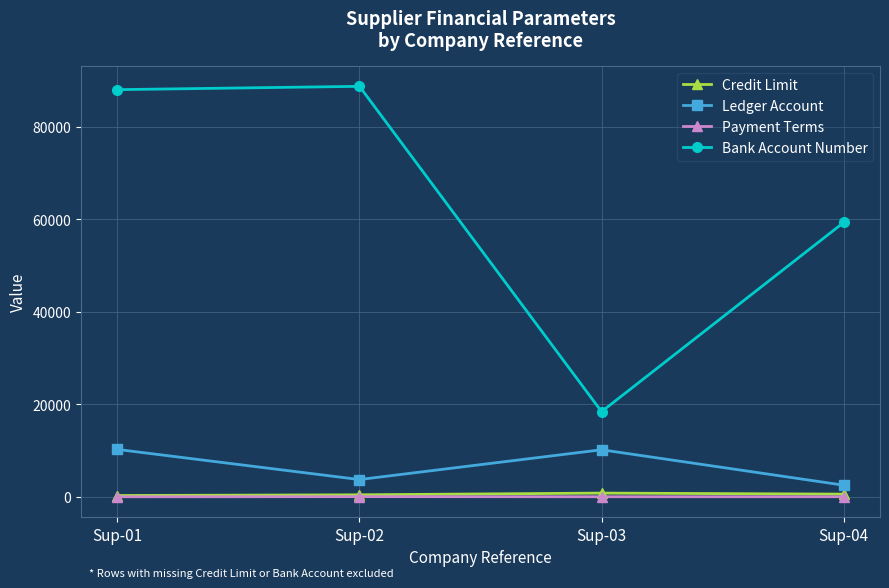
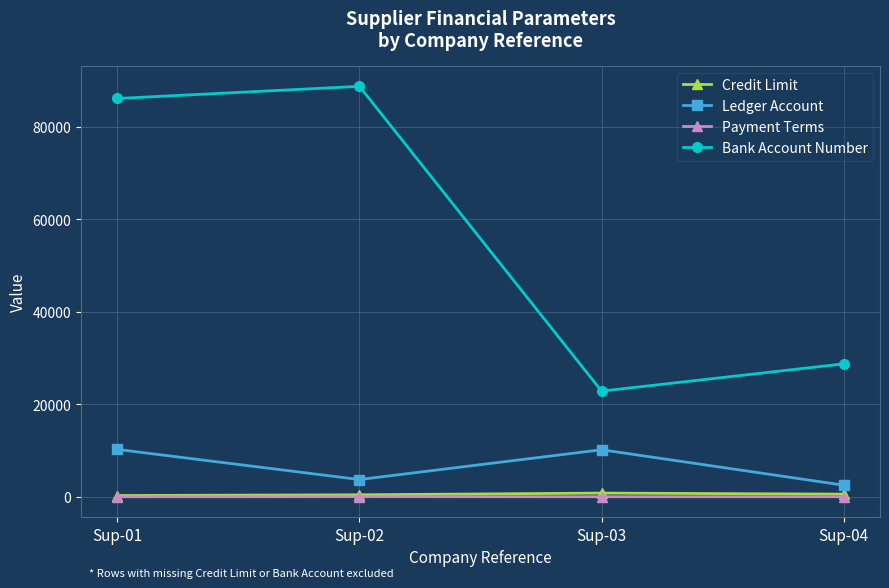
  {
    "Credit Limit": {
      "Sup-03": 1000,
      "Sup-04": 1000
    },
    "Ledger Account": {
      "Sup-01": 10000,
      "Sup-02": 4000,
      "Sup-03": 10000,
      "Sup-04": 3000
    },
    "Payment Terms": {
      "Sup-03": 0,
      "Sup-04": 0
    },
    "Bank Account Number": {
-     "Sup-01": 88000,
+     "Sup-01": 86000,
      "Sup-02": 89000,
-     "Sup-03": 18000,
-     "Sup-04": 59000
+     "Sup-03": 23000,
+     "Sup-04": 29000
    }
  }
